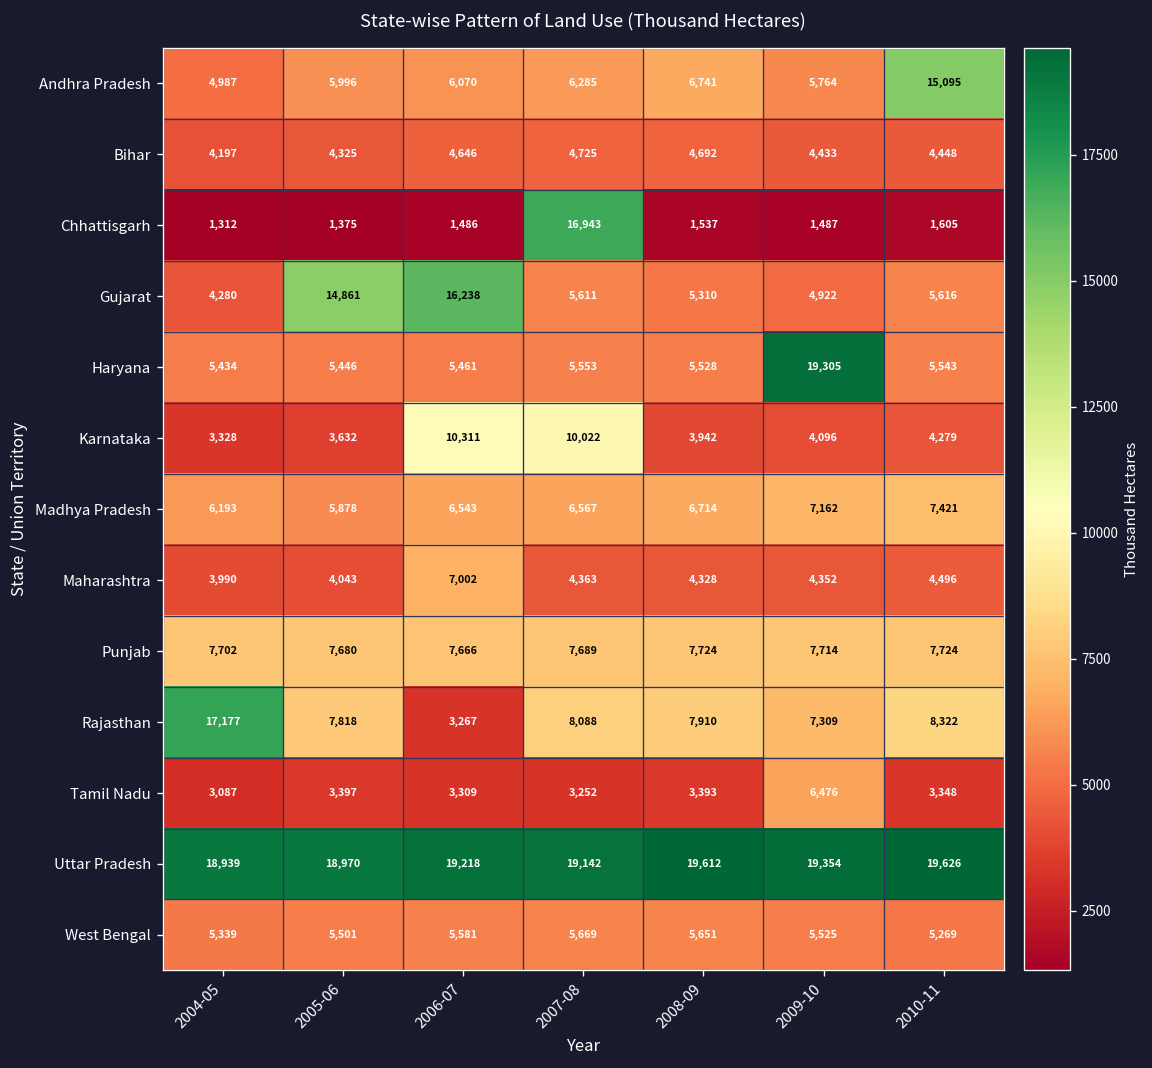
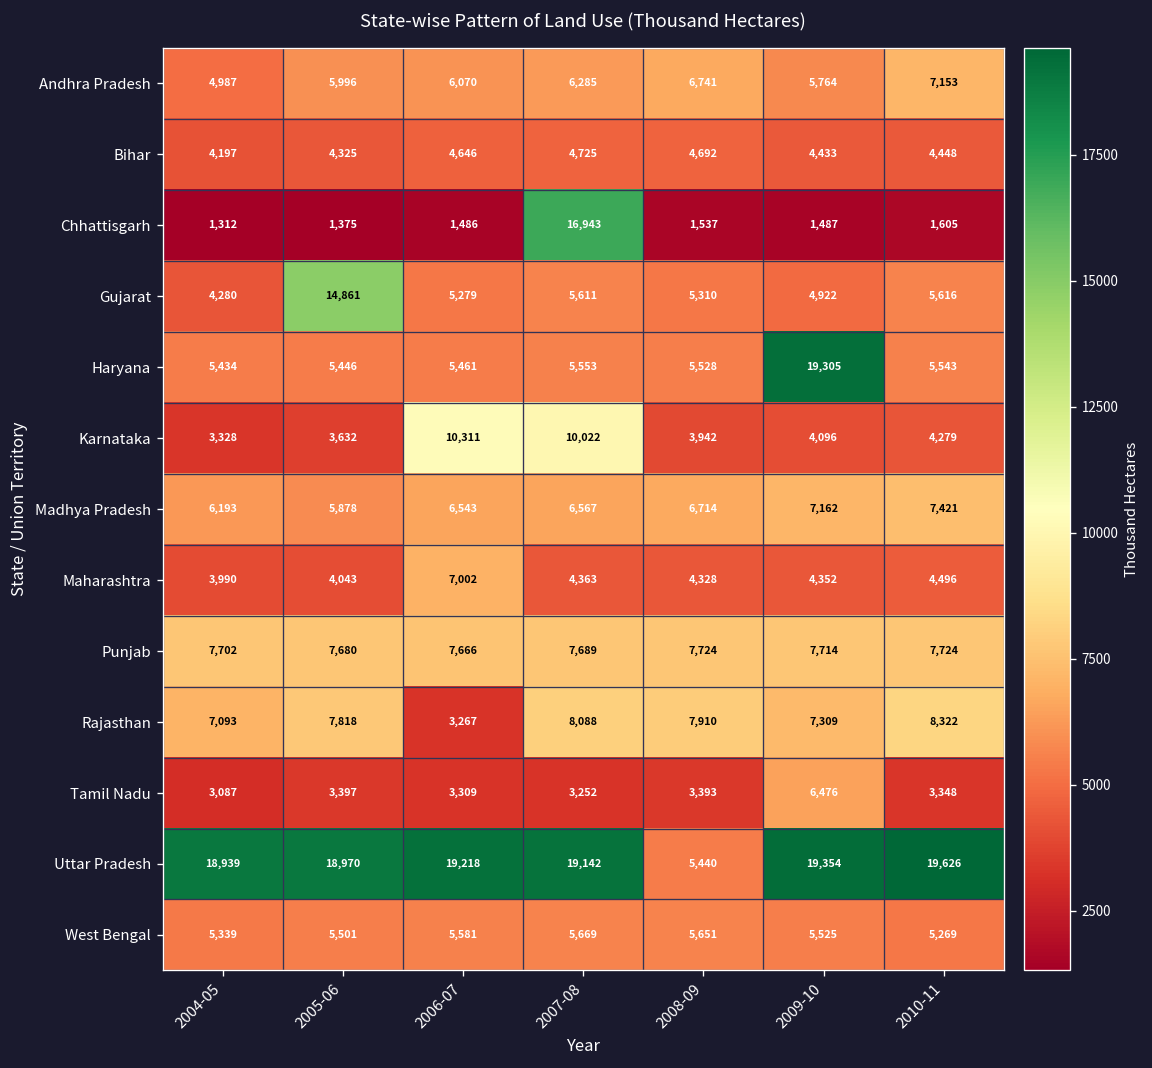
  {
    "Andhra Pradesh": {
      "2004-05": "4,987",
      "2005-06": "5,996",
      "2006-07": "6,070",
      "2007-08": "6,285",
      "2008-09": "6,741",
      "2009-10": "5,764",
-     "2010-11": "15,095"
+     "2010-11": "7,153"
    },
    "Bihar": {
      "2004-05": "4,197",
      "2005-06": "4,325",
      "2006-07": "4,646",
      "2007-08": "4,725",
      "2008-09": "4,692",
      "2009-10": "4,433",
      "2010-11": "4,448"
    },
    "Chhattisgarh": {
      "2004-05": "1,312",
      "2005-06": "1,375",
      "2006-07": "1,486",
      "2007-08": "16,943",
      "2008-09": "1,537",
      "2009-10": "1,487",
      "2010-11": "1,605"
    },
    "Gujarat": {
      "2004-05": "4,280",
      "2005-06": "14,861",
-     "2006-07": "16,238",
+     "2006-07": "5,279",
      "2007-08": "5,611",
      "2008-09": "5,310",
      "2009-10": "4,922",
      "2010-11": "5,616"
    },
    "Haryana": {
      "2004-05": "5,434",
      "2005-06": "5,446",
      "2006-07": "5,461",
      "2007-08": "5,553",
      "2008-09": "5,528",
      "2009-10": "19,305",
      "2010-11": "5,543"
    },
    "Karnataka": {
      "2004-05": "3,328",
      "2005-06": "3,632",
      "2006-07": "10,311",
      "2007-08": "10,022",
      "2008-09": "3,942",
      "2009-10": "4,096",
      "2010-11": "4,279"
    },
    "Madhya Pradesh": {
      "2004-05": "6,193",
      "2005-06": "5,878",
      "2006-07": "6,543",
      "2007-08": "6,567",
      "2008-09": "6,714",
      "2009-10": "7,162",
      "2010-11": "7,421"
    },
    "Maharashtra": {
      "2004-05": "3,990",
      "2005-06": "4,043",
      "2006-07": "7,002",
      "2007-08": "4,363",
      "2008-09": "4,328",
      "2009-10": "4,352",
      "2010-11": "4,496"
    },
    "Punjab": {
      "2004-05": "7,702",
      "2005-06": "7,680",
      "2006-07": "7,666",
      "2007-08": "7,689",
      "2008-09": "7,724",
      "2009-10": "7,714",
      "2010-11": "7,724"
    },
    "Rajasthan": {
-     "2004-05": "17,177",
+     "2004-05": "7,093",
      "2005-06": "7,818",
      "2006-07": "3,267",
      "2007-08": "8,088",
      "2008-09": "7,910",
      "2009-10": "7,309",
      "2010-11": "8,322"
    },
    "Tamil Nadu": {
      "2004-05": "3,087",
      "2005-06": "3,397",
      "2006-07": "3,309",
      "2007-08": "3,252",
      "2008-09": "3,393",
      "2009-10": "6,476",
      "2010-11": "3,348"
    },
    "Uttar Pradesh": {
      "2004-05": "18,939",
      "2005-06": "18,970",
      "2006-07": "19,218",
      "2007-08": "19,142",
-     "2008-09": "19,612",
+     "2008-09": "5,440",
      "2009-10": "19,354",
      "2010-11": "19,626"
    },
    "West Bengal": {
      "2004-05": "5,339",
      "2005-06": "5,501",
      "2006-07": "5,581",
      "2007-08": "5,669",
      "2008-09": "5,651",
      "2009-10": "5,525",
      "2010-11": "5,269"
    }
  }
